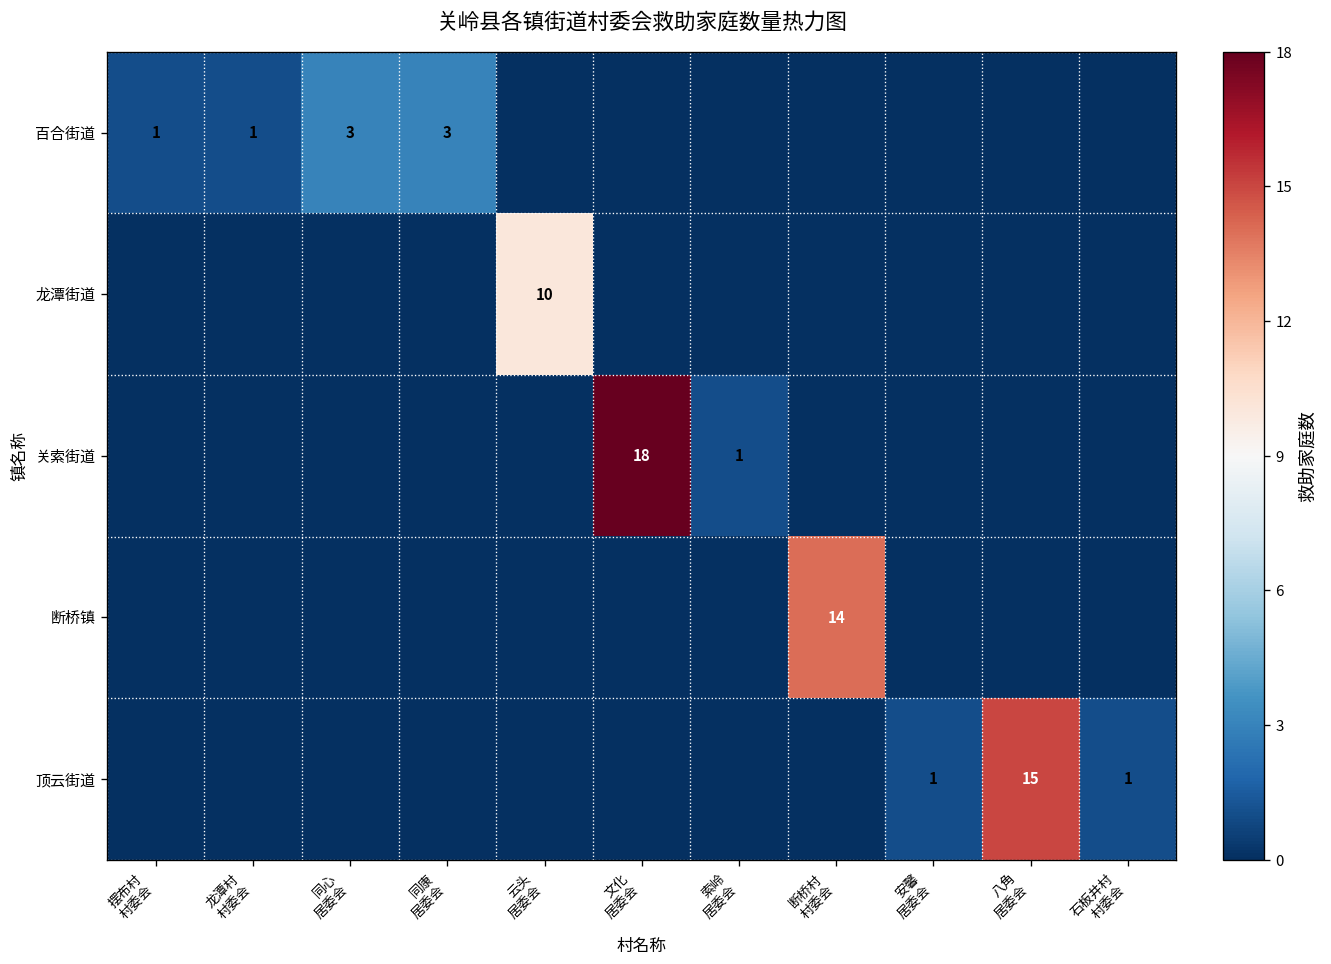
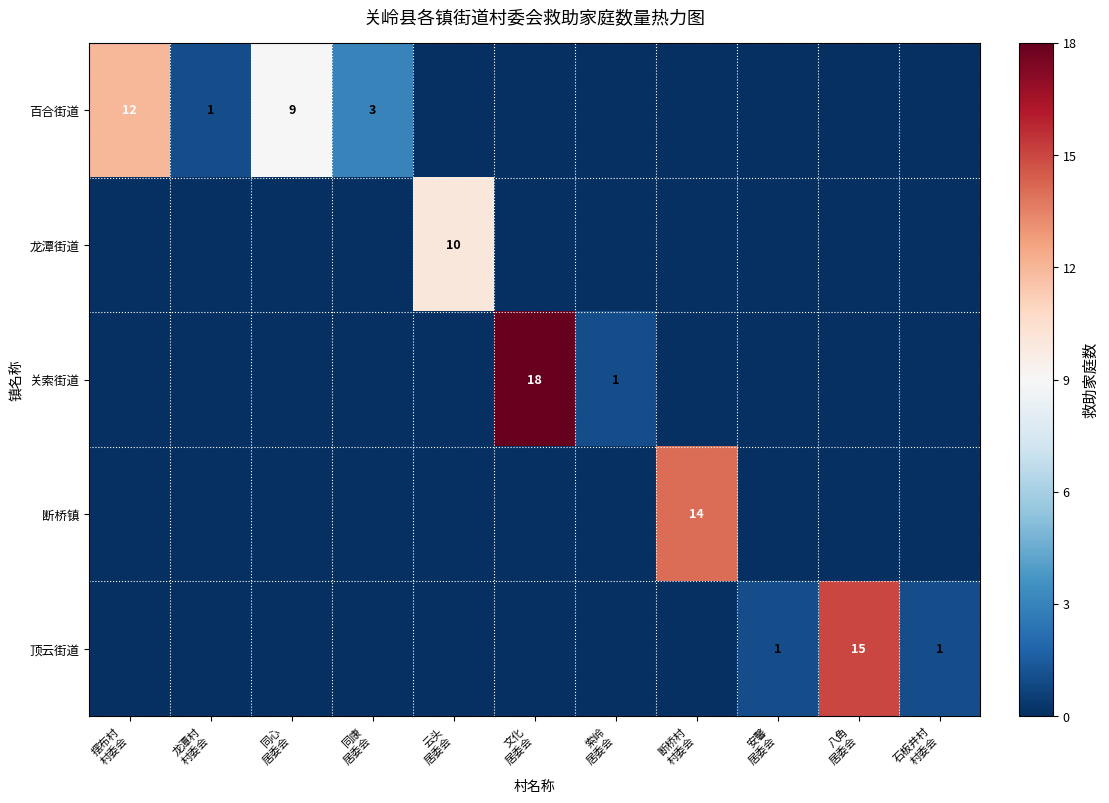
  {
    "百合街道": {
-     "摆布村 村委会": 1,
+     "摆布村 村委会": 12,
      "龙潭村 村委会": 1,
-     "同心 居委会": 3,
+     "同心 居委会": 9,
      "同康 居委会": 3
    },
    "龙潭街道": {
      "云头 居委会": 10
    },
    "关索街道": {
      "文化 居委会": 18,
      "索岭 居委会": 1
    },
    "断桥镇": {
      "断桥村 村委会": 14
    },
    "顶云街道": {
      "安馨 居委会": 1,
      "八角 居委会": 15,
      "石板井村 村委会": 1
    }
  }
